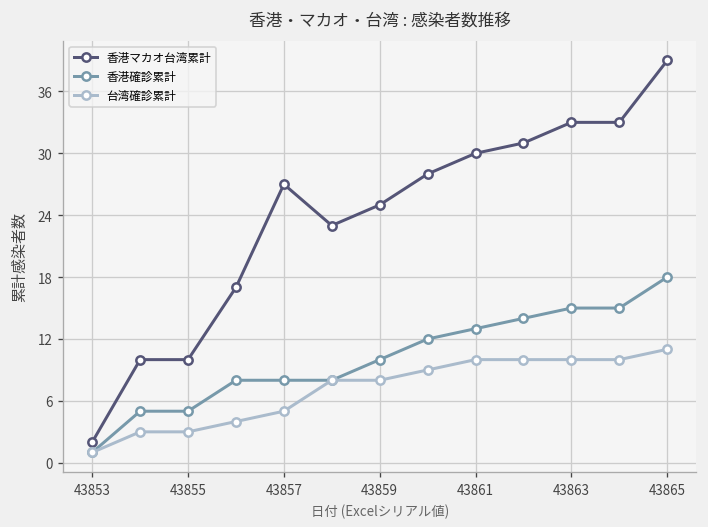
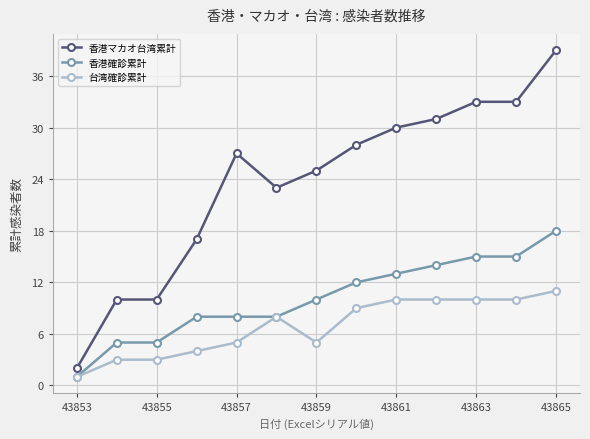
  {
    "香港マカオ台湾累計": {
      "43853": 2,
      "43855": 10,
      "43857": 27,
      "43859": 25,
      "43861": 30,
      "43863": 33,
      "43865": 39
    },
    "香港確診累計": {
      "43855": 5,
      "43857": 8,
      "43859": 10,
      "43861": 13,
      "43863": 15,
      "43865": 18
    },
    "台湾確診累計": {
      "43855": 3,
      "43857": 5,
-     "43859": 8,
+     "43859": 5,
      "43861": 10,
      "43863": 10,
      "43865": 11
    }
  }
